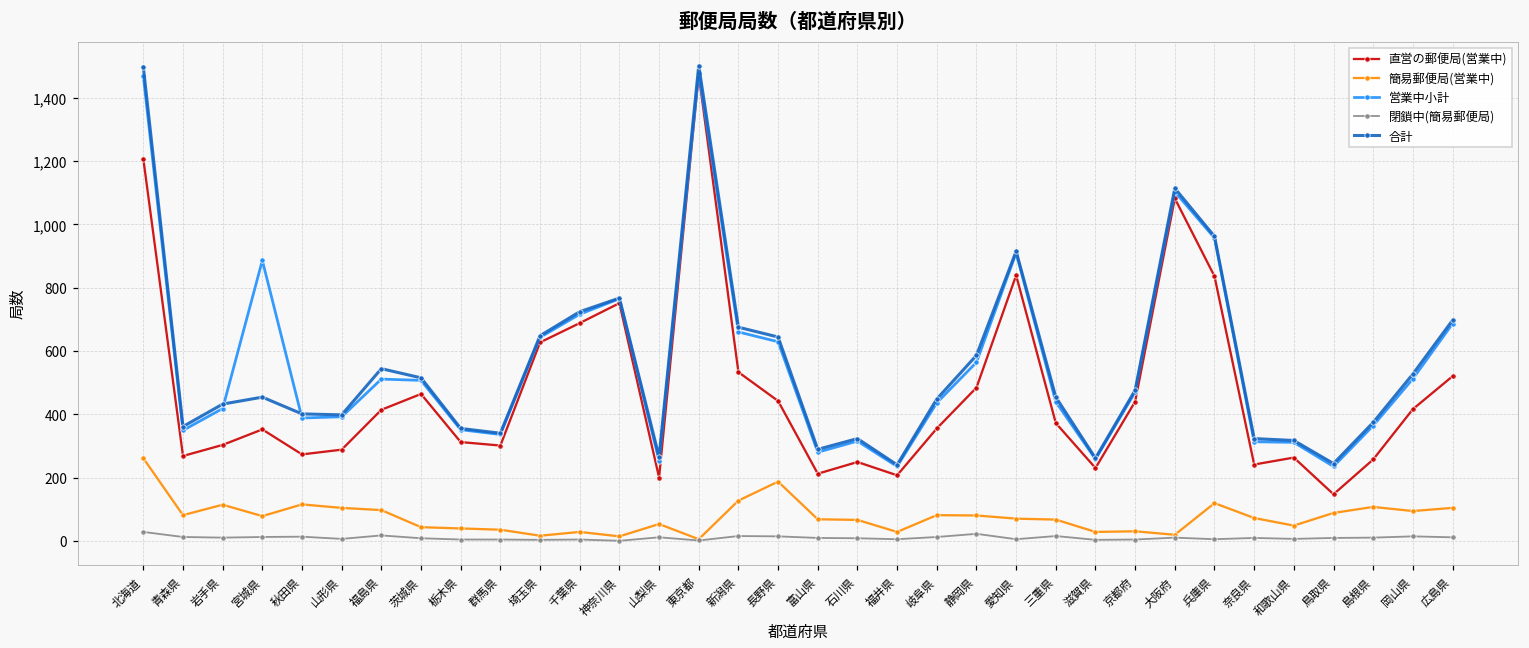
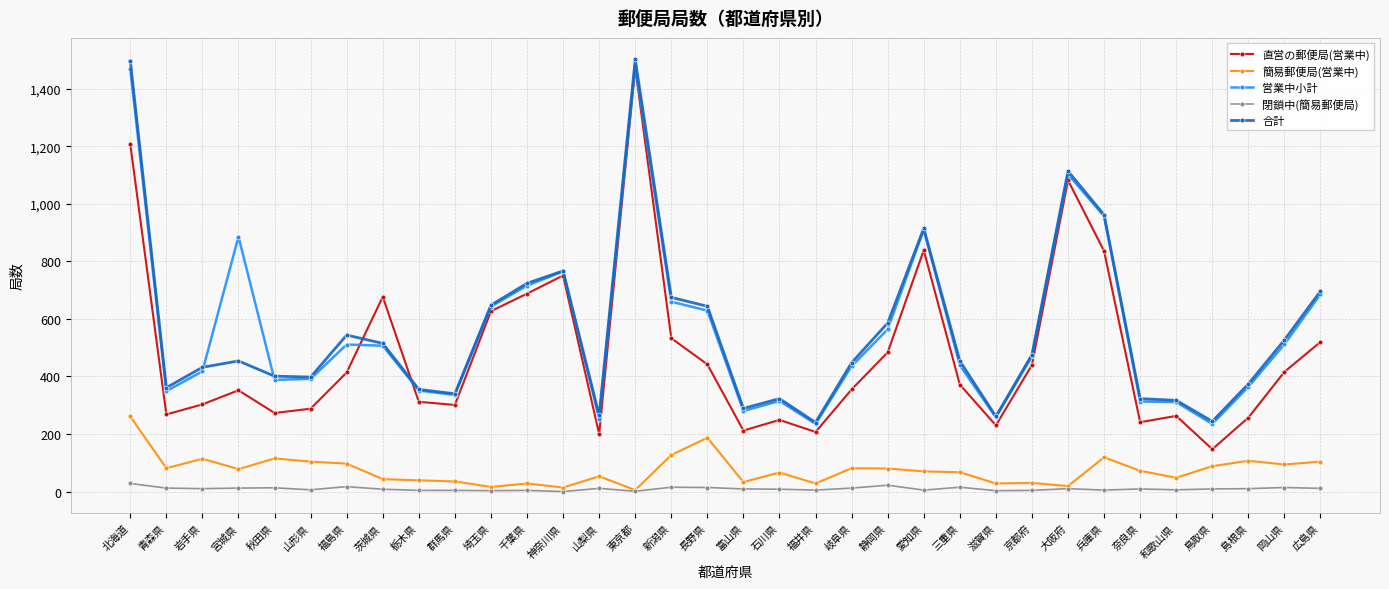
  {
    "直営の郵便局(営業中)": {
      "北海道": "1,210",
      "青森県": "270",
      "岩手県": "300",
      "宮城県": "350",
      "秋田県": "270",
      "山形県": "290",
      "福島県": "410",
-     "茨城県": "460",
+     "茨城県": "680",
      "栃木県": "310",
      "群馬県": "300",
      "埼玉県": "630",
      "千葉県": "690",
      "神奈川県": "750",
      "山梨県": "200",
      "新潟県": "530",
      "長野県": "440",
      "富山県": "210",
      "石川県": "250",
      "福井県": "210",
      "岐阜県": "360",
      "静岡県": "480",
      "愛知県": "840",
      "三重県": "370",
      "滋賀県": "230",
      "京都府": "440",
      "大阪府": "1,080",
      "兵庫県": "840",
      "奈良県": "240",
      "和歌山県": "260",
      "鳥取県": "150",
      "島根県": "260",
      "岡山県": "420",
      "広島県": "520"
    },
    "簡易郵便局(営業中)": {
      "北海道": "260",
      "青森県": "80",
      "岩手県": "110",
      "宮城県": "80",
      "秋田県": "120",
      "山形県": "100",
      "福島県": "100",
      "茨城県": "40",
      "栃木県": "40",
      "群馬県": "40",
      "埼玉県": "20",
      "千葉県": "30",
      "神奈川県": "10",
      "山梨県": "50",
      "新潟県": "130",
      "長野県": "190",
-     "富山県": "70",
+     "富山県": "30",
      "石川県": "70",
      "福井県": "30",
      "岐阜県": "80",
      "静岡県": "80",
      "愛知県": "70",
      "三重県": "70",
      "滋賀県": "30",
      "京都府": "30",
      "大阪府": "20",
      "兵庫県": "120",
      "奈良県": "70",
      "和歌山県": "50",
      "鳥取県": "90",
      "島根県": "110",
      "岡山県": "90",
      "広島県": "100"
    },
    "営業中小計": {
      "北海道": "1,470",
      "青森県": "350",
      "岩手県": "420",
      "宮城県": "890",
      "秋田県": "390",
      "福島県": "510",
      "山梨県": "250",
      "新潟県": "660",
      "長野県": "630",
      "富山県": "280",
      "岐阜県": "440",
      "静岡県": "560",
      "三重県": "440",
      "大阪府": "1,100",
      "奈良県": "310",
      "島根県": "360",
      "岡山県": "510",
      "広島県": "690"
    },
    "閉鎖中(簡易郵便局)": {
      "北海道": "30",
      "青森県": "10",
      "岩手県": "10",
      "宮城県": "10",
      "秋田県": "10",
      "山形県": "10",
      "福島県": "20",
      "茨城県": "10",
      "栃木県": "0",
      "群馬県": "0",
      "埼玉県": "0",
      "千葉県": "0",
      "神奈川県": "0",
      "山梨県": "10",
      "新潟県": "20",
      "長野県": "10",
      "富山県": "10",
      "石川県": "10",
      "福井県": "10",
      "岐阜県": "10",
      "静岡県": "20",
      "愛知県": "10",
      "三重県": "20",
      "滋賀県": "0",
      "京都府": "0",
      "大阪府": "10",
      "兵庫県": "10",
      "奈良県": "10",
      "和歌山県": "10",
      "鳥取県": "10",
      "島根県": "10",
      "岡山県": "10",
      "広島県": "10"
    },
    "合計": {
      "北海道": "1,500",
      "青森県": "360",
      "岩手県": "430",
      "宮城県": "450",
      "秋田県": "400",
      "福島県": "540",
      "山梨県": "270",
      "東京都": "1,500",
      "新潟県": "680",
      "長野県": "640",
      "富山県": "290",
      "岐阜県": "450",
      "静岡県": "590",
      "三重県": "450",
      "大阪府": "1,110",
      "奈良県": "320",
      "島根県": "370",
      "岡山県": "530",
      "広島県": "700"
    }
  }
